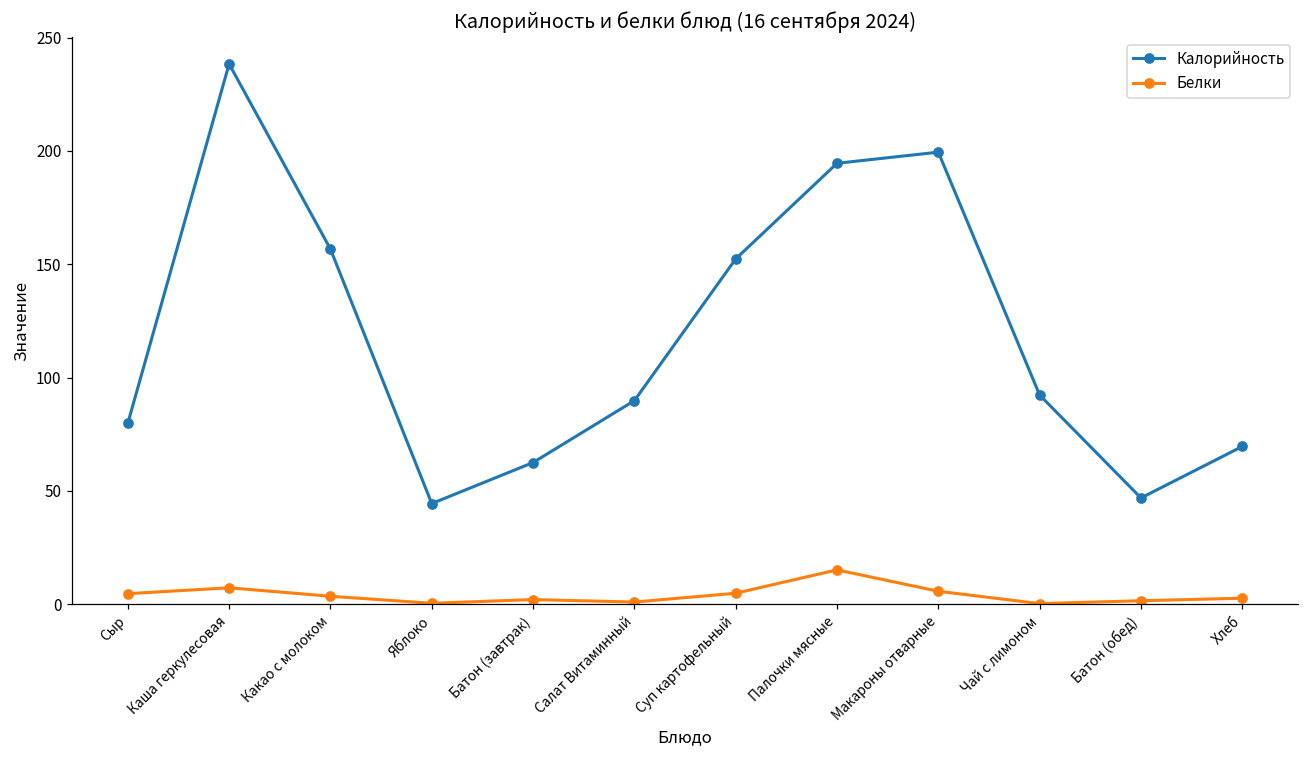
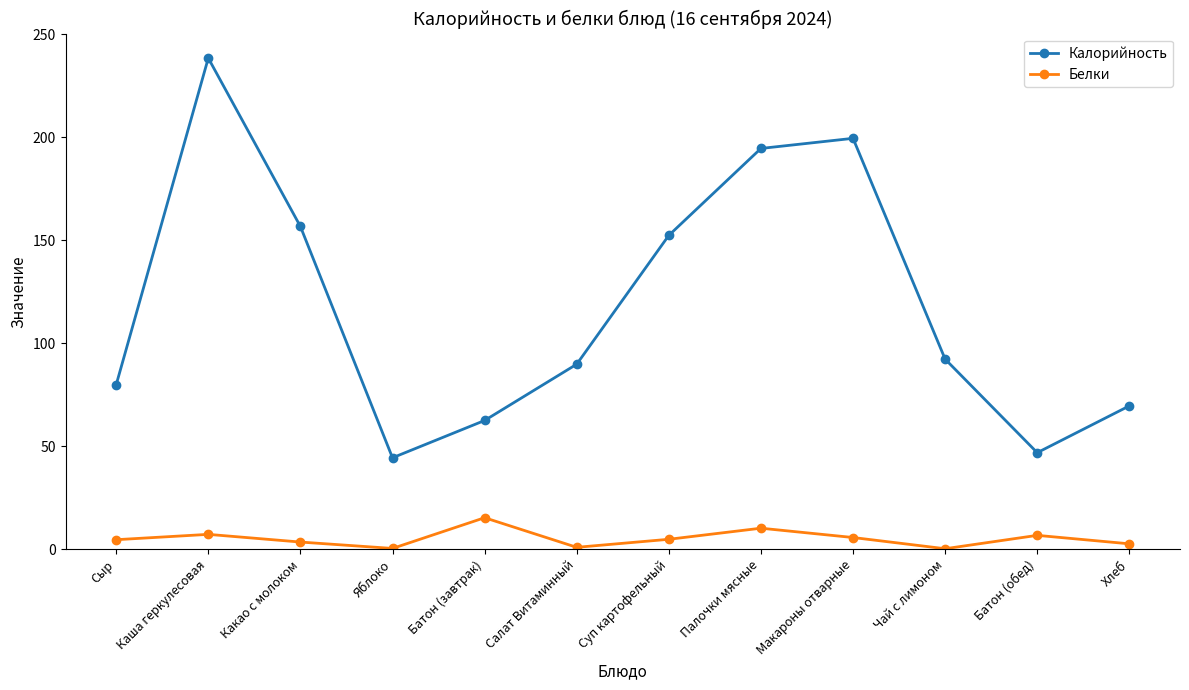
  {
    "Калорийность": {
      "Сыр": 80,
      "Каша геркулесовая": 238,
      "Какао с молоком": 157,
      "Яблоко": 44,
      "Батон (завтрак)": 63,
      "Салат Витаминный": 90,
      "Суп картофельный": 152,
      "Палочки мясные": 195,
      "Макароны отварные": 199,
      "Чай с лимоном": 92,
      "Батон (обед)": 47,
      "Хлеб": 70
    },
    "Белки": {
      "Сыр": 5,
      "Каша геркулесовая": 7,
      "Какао с молоком": 4,
      "Яблоко": 0,
-     "Батон (завтрак)": 2,
+     "Батон (завтрак)": 15,
      "Салат Витаминный": 1,
      "Суп картофельный": 5,
-     "Палочки мясные": 15,
+     "Палочки мясные": 10,
      "Макароны отварные": 6,
      "Чай с лимоном": 0,
-     "Батон (обед)": 2,
+     "Батон (обед)": 7,
      "Хлеб": 3
    }
  }
